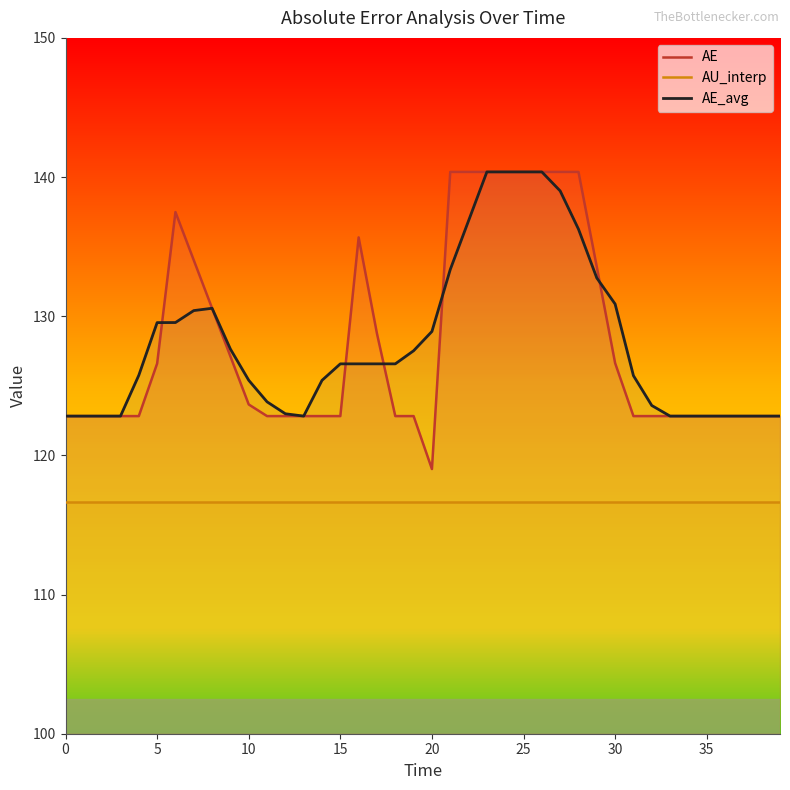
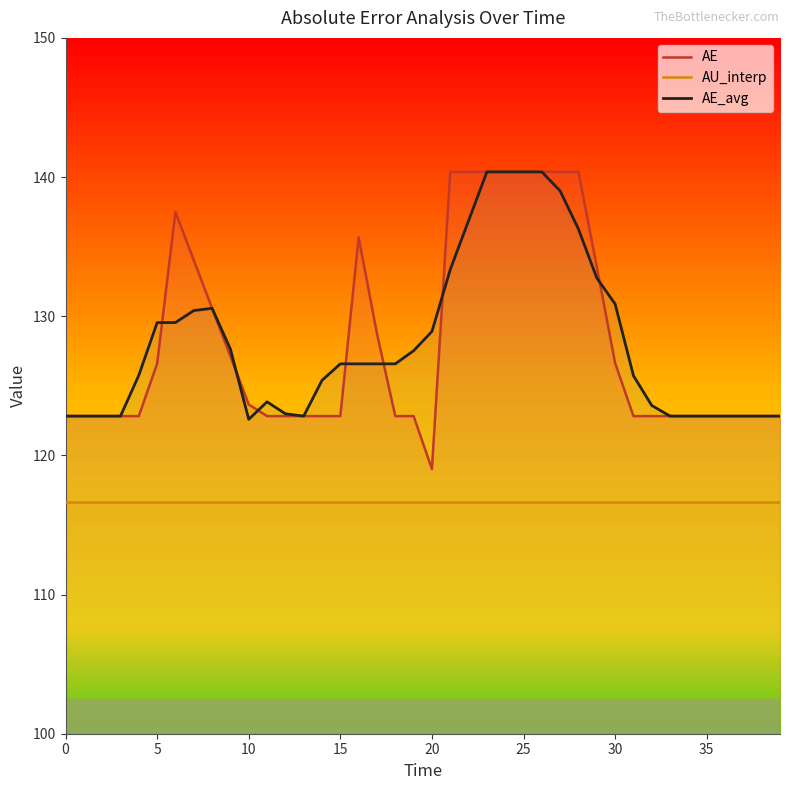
  {
    "AE": {
      "5": 126.6,
      "10": 123.7,
      "15": 122.8,
      "20": 119.0,
      "30": 126.6
    },
    "AU_interp": {
      "0": 116.6,
      "5": 116.6,
      "10": 116.6,
      "15": 116.6,
      "20": 116.6,
      "25": 116.6,
      "30": 116.6,
      "35": 116.6
    },
    "AE_avg": {
      "5": 129.5,
-     "10": 125.4,
+     "10": 122.6,
      "15": 126.6,
      "20": 128.9,
      "30": 130.9
    }
  }
